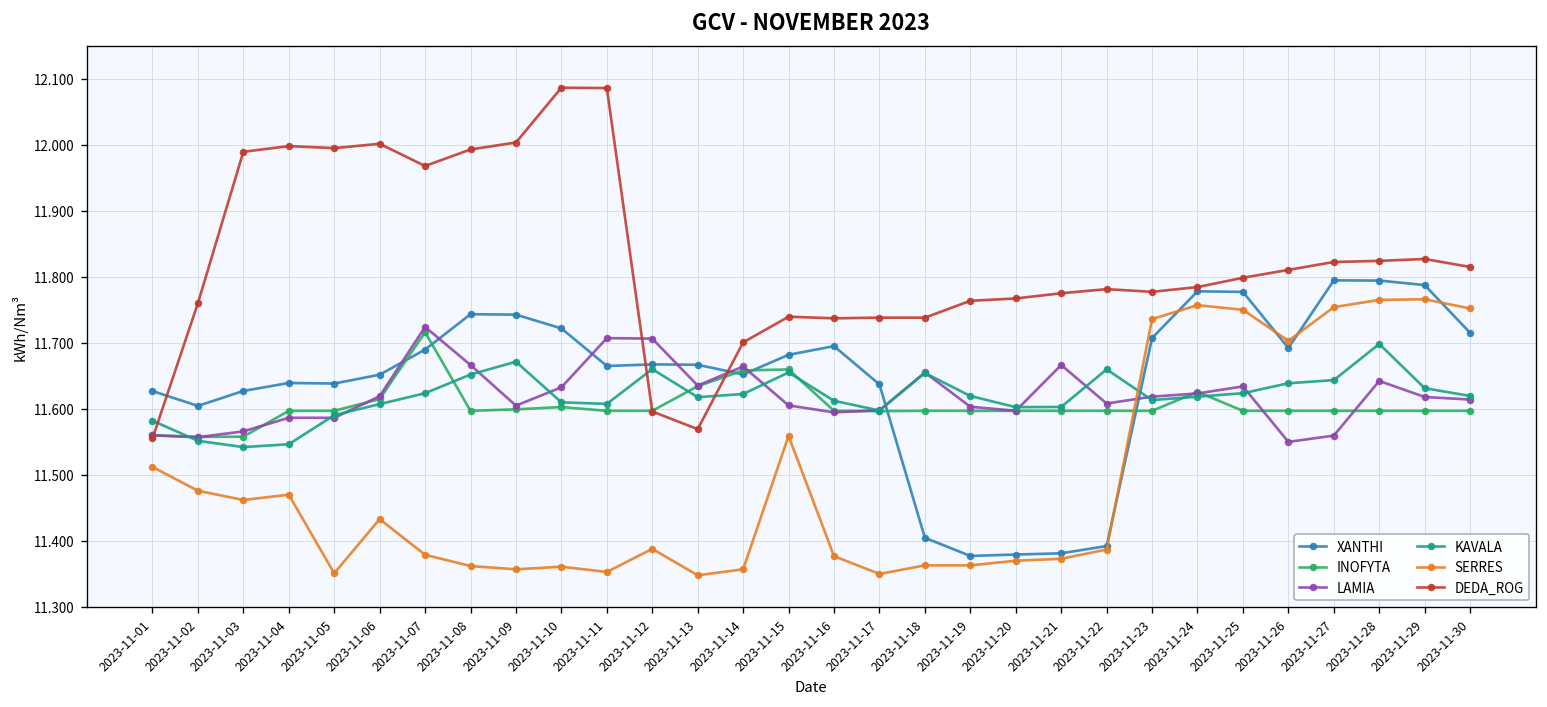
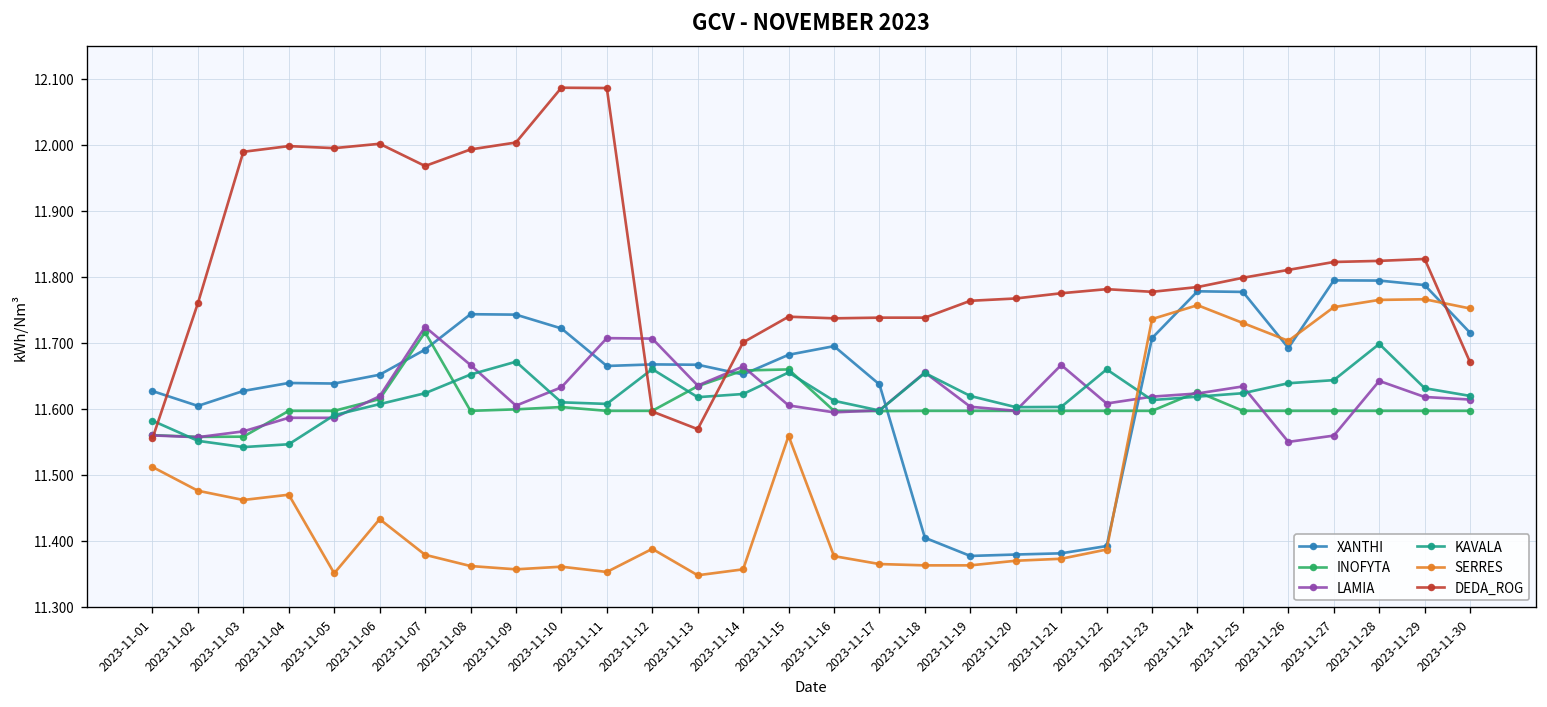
  {
    "XANTHI": {
      "2023-11-01": 11.63,
      "2023-11-02": 11.60,
      "2023-11-03": 11.63,
      "2023-11-04": 11.64,
      "2023-11-05": 11.64,
      "2023-11-06": 11.65,
      "2023-11-07": 11.69,
      "2023-11-08": 11.74,
      "2023-11-09": 11.74,
      "2023-11-10": 11.72,
      "2023-11-11": 11.66,
      "2023-11-12": 11.67,
      "2023-11-13": 11.67,
      "2023-11-14": 11.65,
      "2023-11-15": 11.68,
      "2023-11-16": 11.69,
      "2023-11-17": 11.64,
      "2023-11-18": 11.40,
      "2023-11-19": 11.38,
      "2023-11-20": 11.38,
      "2023-11-21": 11.38,
      "2023-11-22": 11.39,
      "2023-11-23": 11.71,
      "2023-11-24": 11.78,
      "2023-11-25": 11.78,
      "2023-11-26": 11.69,
      "2023-11-27": 11.79,
      "2023-11-28": 11.79,
      "2023-11-29": 11.79,
      "2023-11-30": 11.72
    },
    "LAMIA": {
      "2023-11-03": 11.57,
      "2023-11-04": 11.59,
      "2023-11-07": 11.72,
      "2023-11-08": 11.67,
      "2023-11-09": 11.60,
      "2023-11-10": 11.63,
      "2023-11-11": 11.71,
      "2023-11-12": 11.71,
      "2023-11-14": 11.66,
      "2023-11-15": 11.61,
      "2023-11-19": 11.60,
      "2023-11-21": 11.67,
      "2023-11-22": 11.61,
      "2023-11-23": 11.62,
      "2023-11-25": 11.63,
      "2023-11-26": 11.55,
      "2023-11-27": 11.56,
      "2023-11-28": 11.64,
      "2023-11-29": 11.62,
      "2023-11-30": 11.61
    },
    "SERRES": {
      "2023-11-01": 11.51,
      "2023-11-02": 11.48,
      "2023-11-03": 11.46,
      "2023-11-04": 11.47,
      "2023-11-05": 11.35,
      "2023-11-06": 11.43,
      "2023-11-07": 11.38,
      "2023-11-08": 11.36,
      "2023-11-09": 11.36,
      "2023-11-10": 11.36,
      "2023-11-11": 11.35,
      "2023-11-12": 11.39,
      "2023-11-13": 11.35,
      "2023-11-14": 11.36,
      "2023-11-15": 11.56,
      "2023-11-16": 11.38,
-     "2023-11-17": 11.35,
+     "2023-11-17": 11.37,
      "2023-11-18": 11.36,
      "2023-11-19": 11.36,
      "2023-11-20": 11.37,
      "2023-11-21": 11.37,
      "2023-11-22": 11.39,
      "2023-11-23": 11.74,
      "2023-11-24": 11.76,
-     "2023-11-25": 11.75,
+     "2023-11-25": 11.73,
      "2023-11-26": 11.70,
      "2023-11-27": 11.75,
      "2023-11-28": 11.77,
      "2023-11-29": 11.77,
      "2023-11-30": 11.75
    },
    "DEDA_ROG": {
      "2023-11-02": 11.76,
      "2023-11-03": 11.99,
      "2023-11-04": 12.00,
      "2023-11-05": 11.99,
      "2023-11-06": 12.00,
      "2023-11-07": 11.97,
      "2023-11-08": 11.99,
      "2023-11-09": 12.00,
      "2023-11-10": 12.09,
      "2023-11-11": 12.09,
      "2023-11-13": 11.57,
      "2023-11-14": 11.70,
      "2023-11-15": 11.74,
      "2023-11-16": 11.74,
      "2023-11-17": 11.74,
      "2023-11-18": 11.74,
      "2023-11-19": 11.76,
      "2023-11-20": 11.77,
      "2023-11-21": 11.78,
      "2023-11-22": 11.78,
      "2023-11-23": 11.78,
      "2023-11-24": 11.78,
      "2023-11-25": 11.80,
      "2023-11-26": 11.81,
      "2023-11-27": 11.82,
      "2023-11-28": 11.82,
      "2023-11-29": 11.83,
-     "2023-11-30": 11.81
+     "2023-11-30": 11.67
    }
  }
